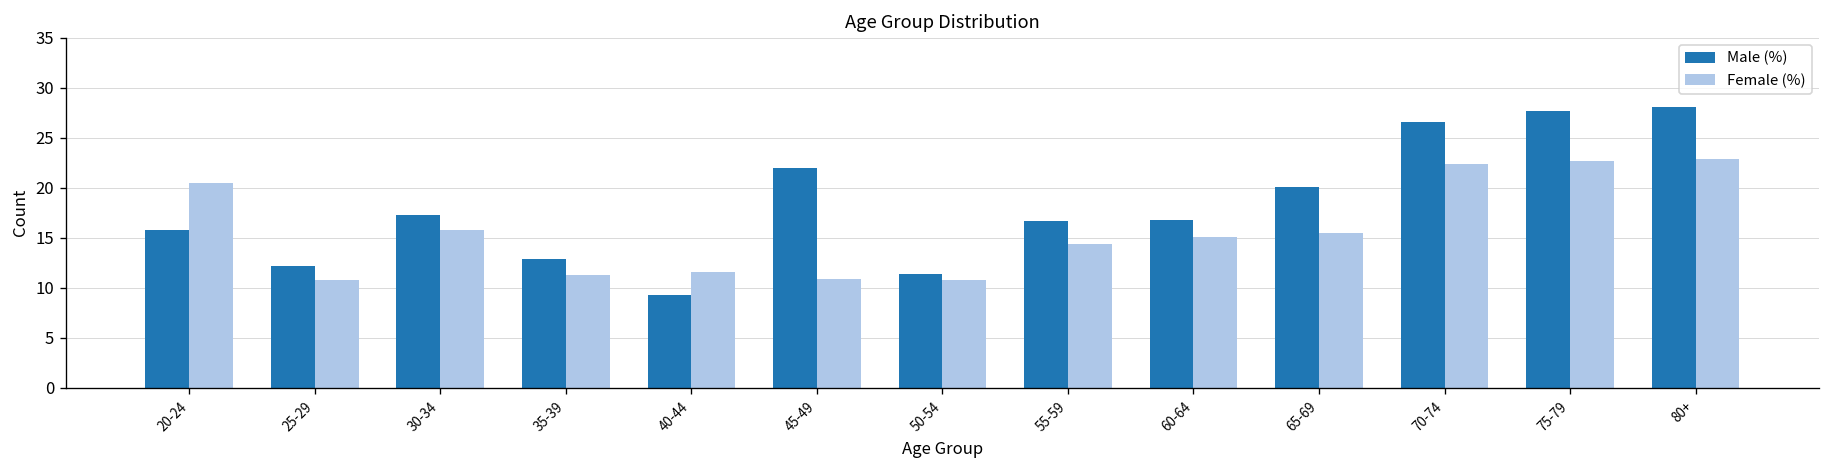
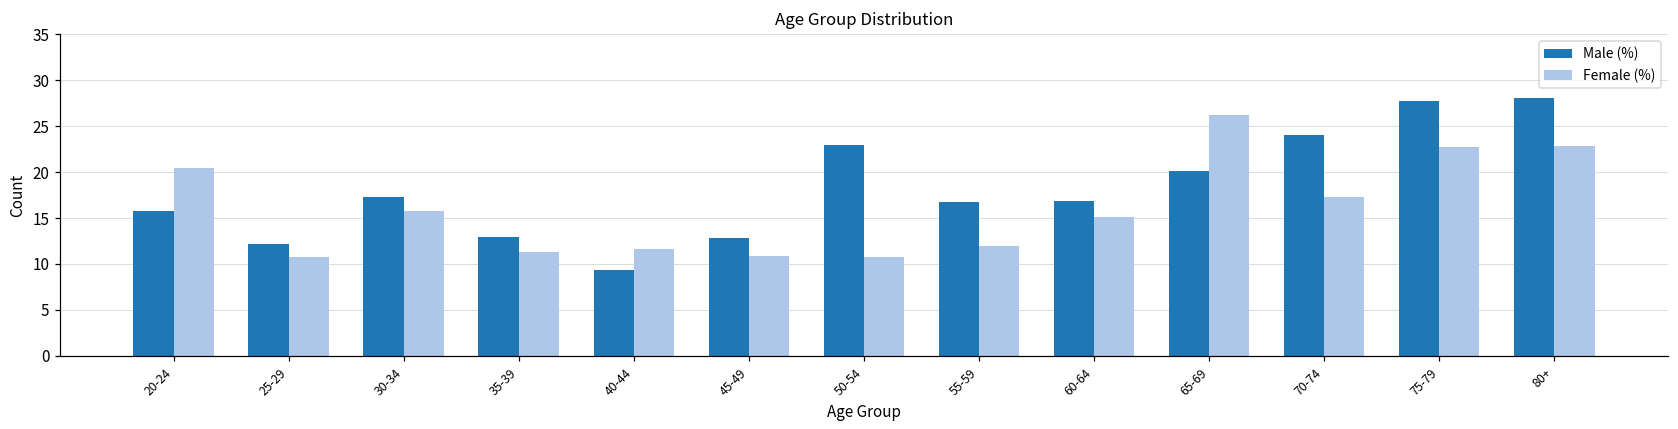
  {
    "Male (%)": {
      "20-24": 16,
      "25-29": 12,
      "30-34": 17,
      "35-39": 13,
      "40-44": 9,
-     "45-49": 22,
-     "50-54": 11,
+     "45-49": 13,
+     "50-54": 23,
      "55-59": 17,
      "60-64": 17,
      "65-69": 20,
-     "70-74": 27,
+     "70-74": 24,
      "75-79": 28,
      "80+": 28
    },
    "Female (%)": {
      "20-24": 21,
      "25-29": 11,
      "30-34": 16,
      "35-39": 11,
      "40-44": 12,
      "45-49": 11,
      "50-54": 11,
-     "55-59": 14,
+     "55-59": 12,
      "60-64": 15,
-     "65-69": 16,
-     "70-74": 22,
+     "65-69": 26,
+     "70-74": 17,
      "75-79": 23,
      "80+": 23
    }
  }
